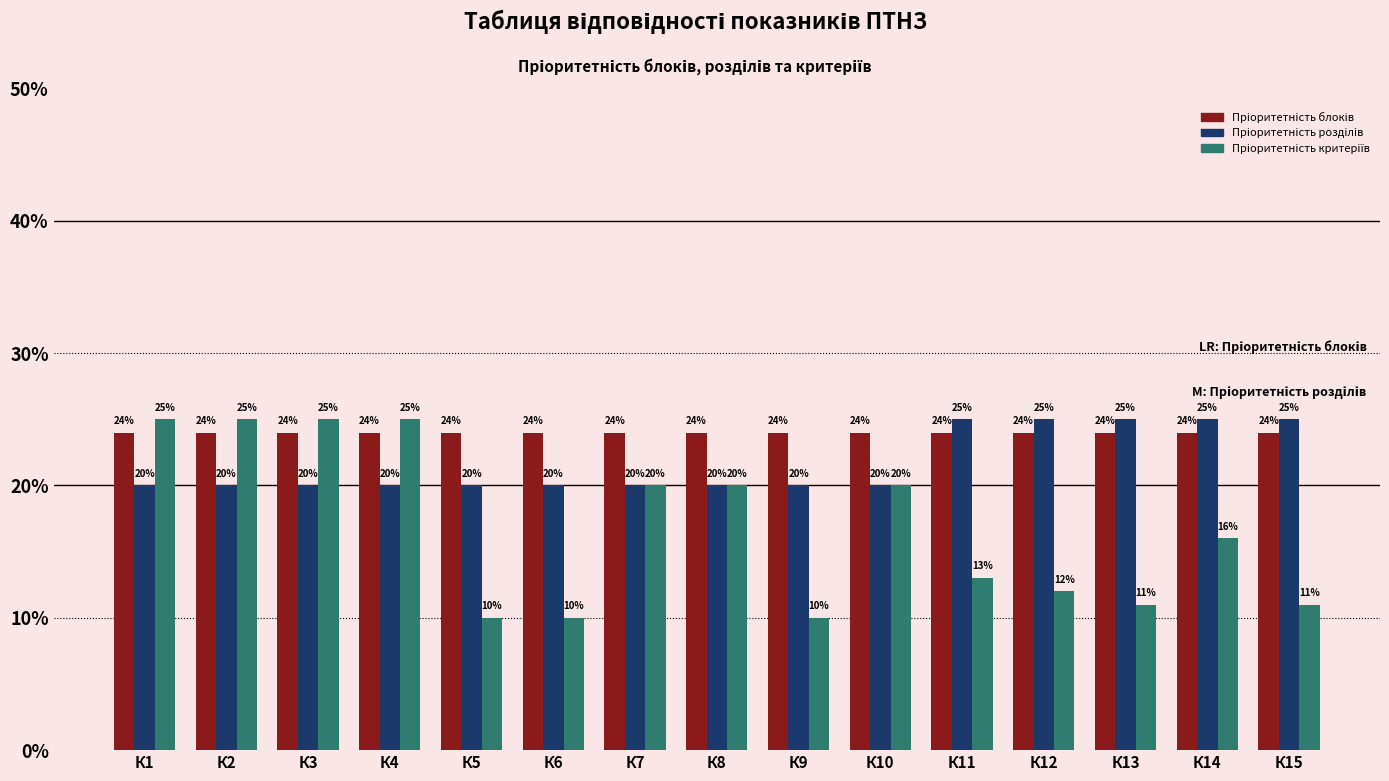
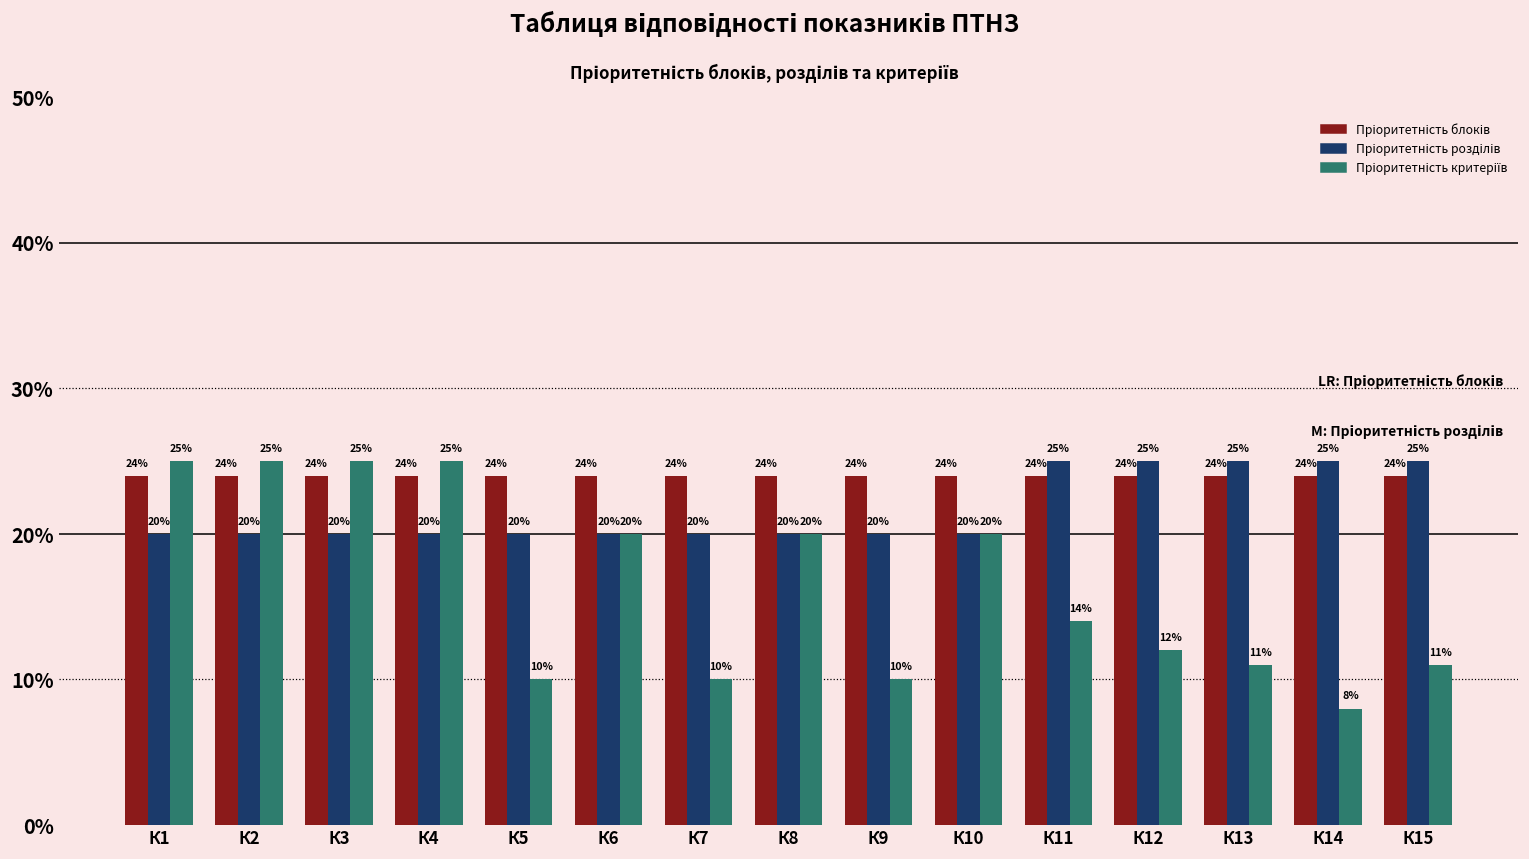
  {
    "Пріоритетність блоків": {
      "К1": "24%",
      "К2": "24%",
      "К3": "24%",
      "К4": "24%",
      "К5": "24%",
      "К6": "24%",
      "К7": "24%",
      "К8": "24%",
      "К9": "24%",
      "К10": "24%",
      "К11": "24%",
      "К12": "24%",
      "К13": "24%",
      "К14": "24%",
      "К15": "24%"
    },
    "Пріоритетність розділів": {
      "К1": "20%",
      "К2": "20%",
      "К3": "20%",
      "К4": "20%",
      "К5": "20%",
      "К6": "20%",
      "К7": "20%",
      "К8": "20%",
      "К9": "20%",
      "К10": "20%",
      "К11": "25%",
      "К12": "25%",
      "К13": "25%",
      "К14": "25%",
      "К15": "25%"
    },
    "Пріоритетність критеріїв": {
      "К1": "25%",
      "К2": "25%",
      "К3": "25%",
      "К4": "25%",
      "К5": "10%",
-     "К6": "10%",
-     "К7": "20%",
+     "К6": "20%",
+     "К7": "10%",
      "К8": "20%",
      "К9": "10%",
      "К10": "20%",
-     "К11": "13%",
+     "К11": "14%",
      "К12": "12%",
      "К13": "11%",
-     "К14": "16%",
+     "К14": "8%",
      "К15": "11%"
    }
  }
